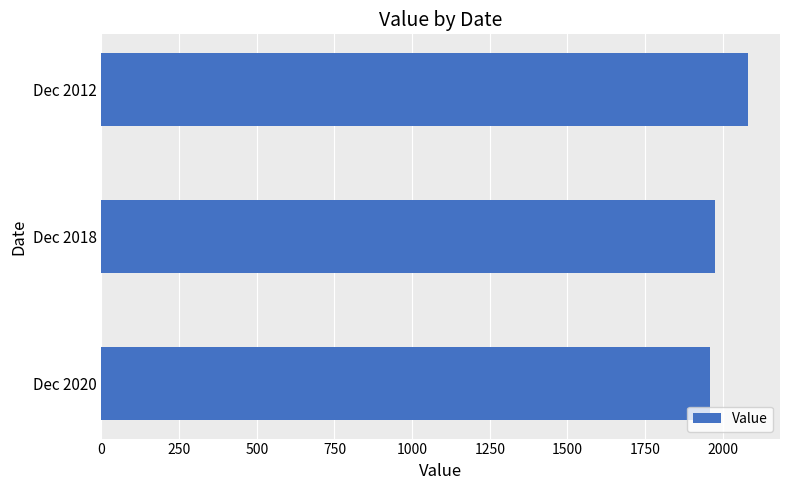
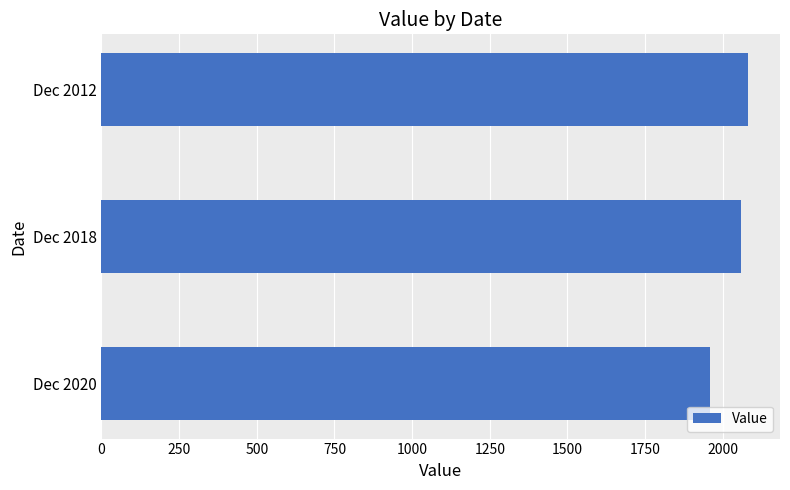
  {
    "Dec 2012": 2080,
-   "Dec 2018": 1980,
+   "Dec 2018": 2060,
    "Dec 2020": 1960
  }
